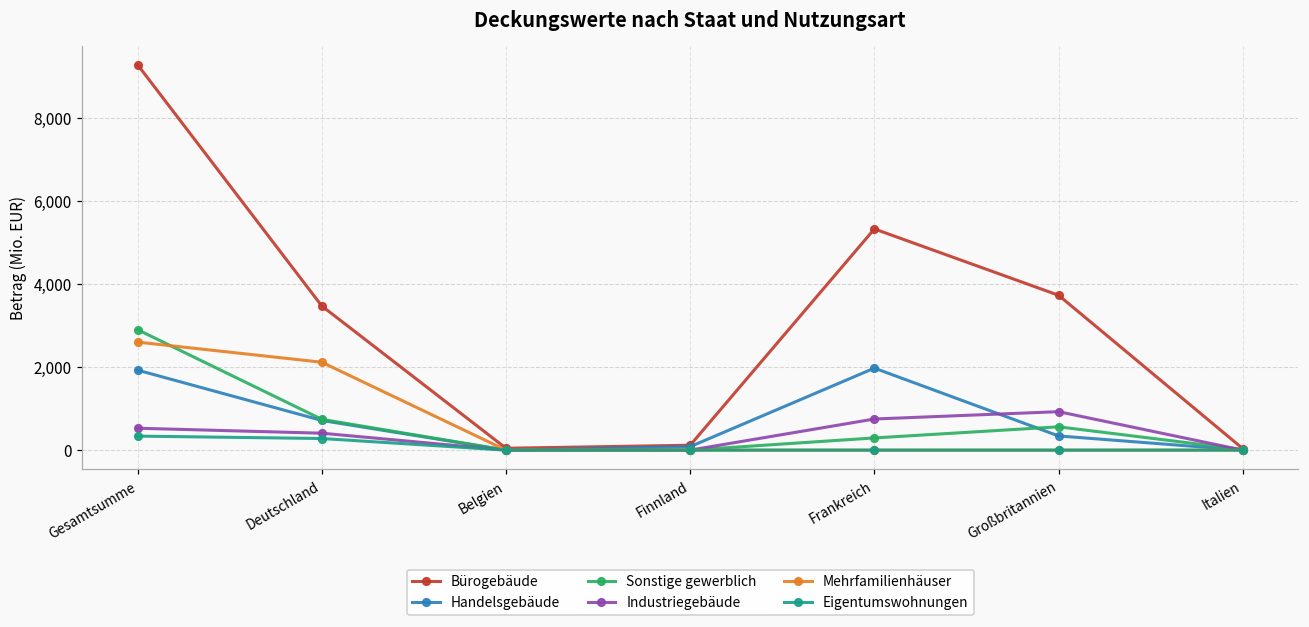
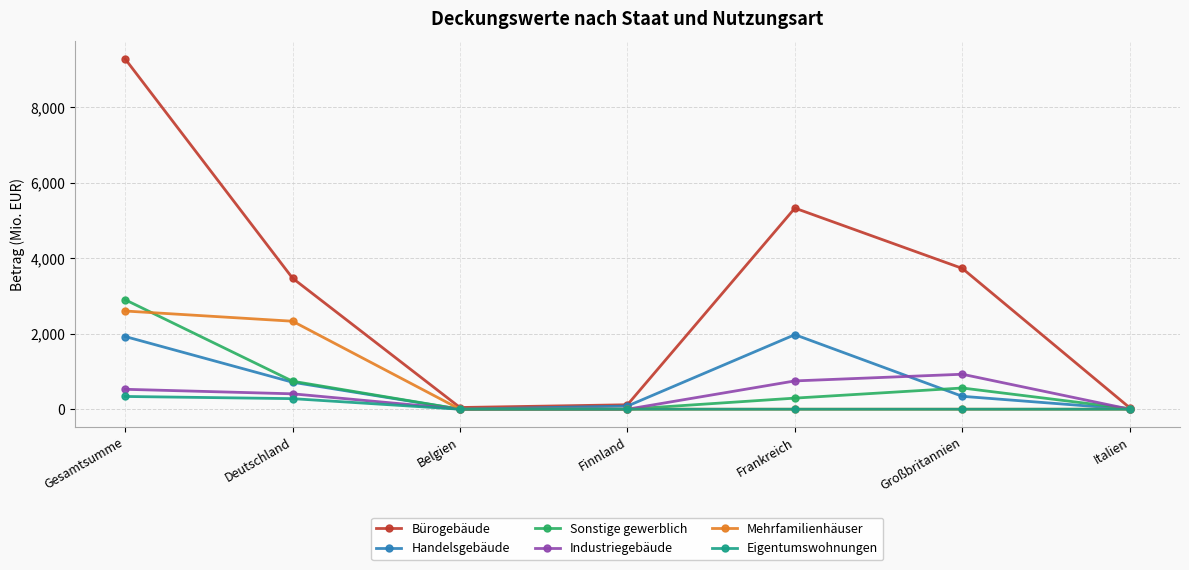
  {
    "Bürogebäude": {
      "Gesamtsumme": "9,300",
      "Deutschland": "3,500",
      "Frankreich": "5,300",
      "Großbritannien": "3,700"
    },
    "Handelsgebäude": {
      "Gesamtsumme": "1,900",
      "Frankreich": "2,000",
      "Großbritannien": "300"
    },
    "Industriegebäude": {
      "Gesamtsumme": "500",
      "Deutschland": "400",
      "Frankreich": "800",
      "Großbritannien": "900"
    },
    "Mehrfamilienhäuser": {
      "Gesamtsumme": "2,600",
-     "Deutschland": "2,100"
+     "Deutschland": "2,300"
    }
  }
